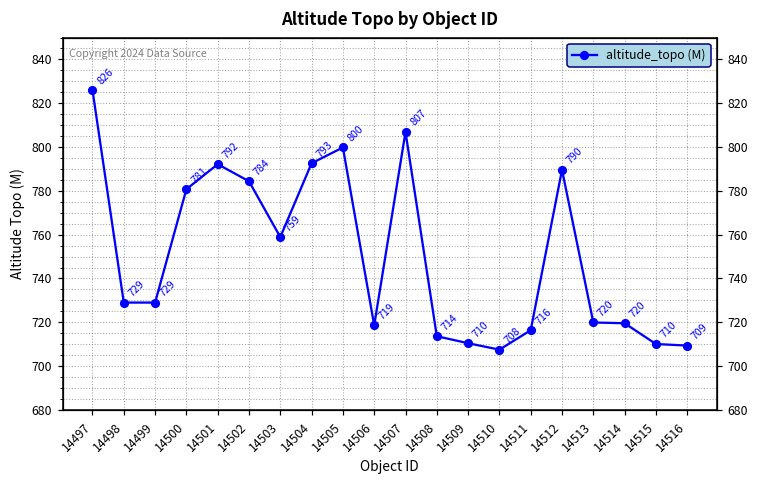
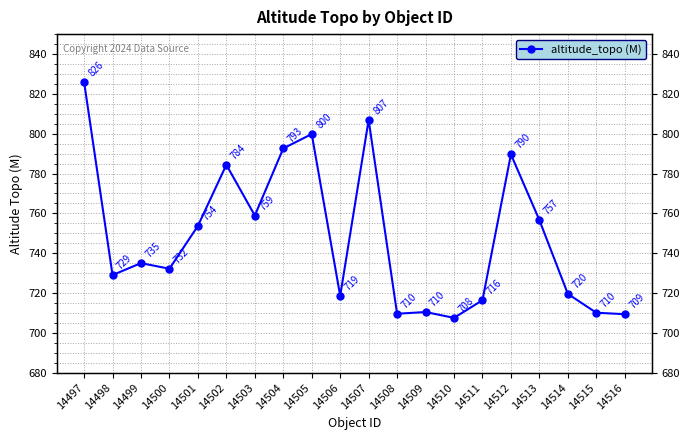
  {
    "14497": 826,
    "14498": 729,
-   "14499": 729,
-   "14500": 781,
-   "14501": 792,
+   "14499": 735,
+   "14500": 732,
+   "14501": 754,
    "14502": 784,
    "14503": 759,
    "14504": 793,
    "14505": 800,
    "14506": 719,
    "14507": 807,
-   "14508": 714,
+   "14508": 710,
    "14509": 710,
    "14510": 708,
    "14511": 716,
    "14512": 790,
-   "14513": 720,
+   "14513": 757,
    "14514": 720,
    "14515": 710,
    "14516": 709
  }
